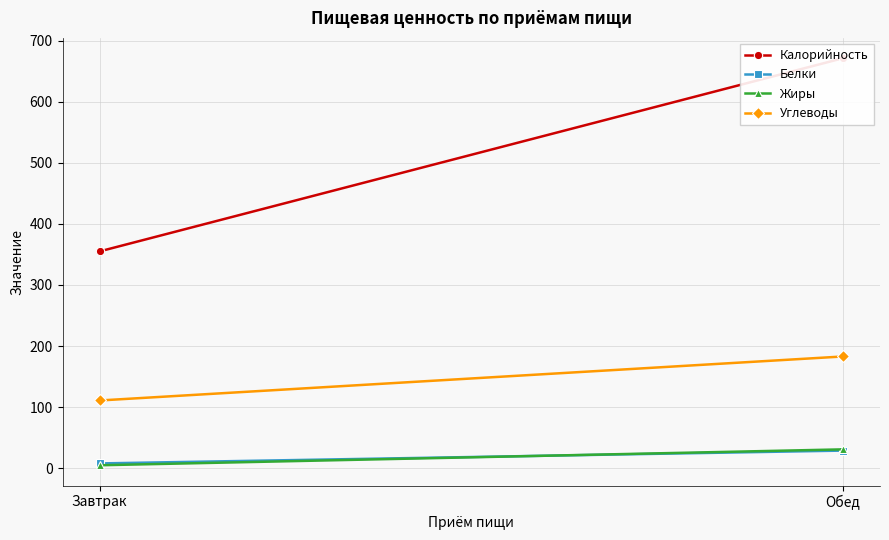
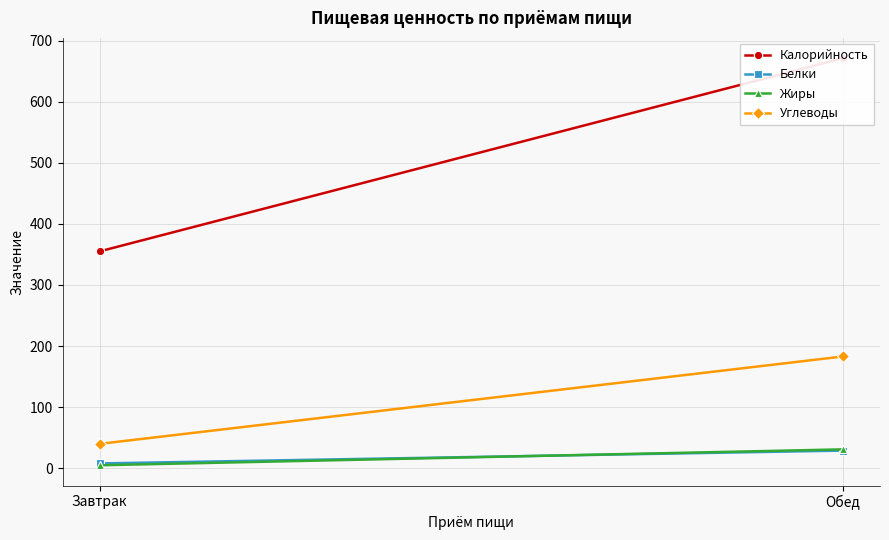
  {
    "Калорийность": {
      "Завтрак": 360
    },
    "Углеводы": {
-     "Завтрак": 110,
+     "Завтрак": 40,
      "Обед": 180
    }
  }
